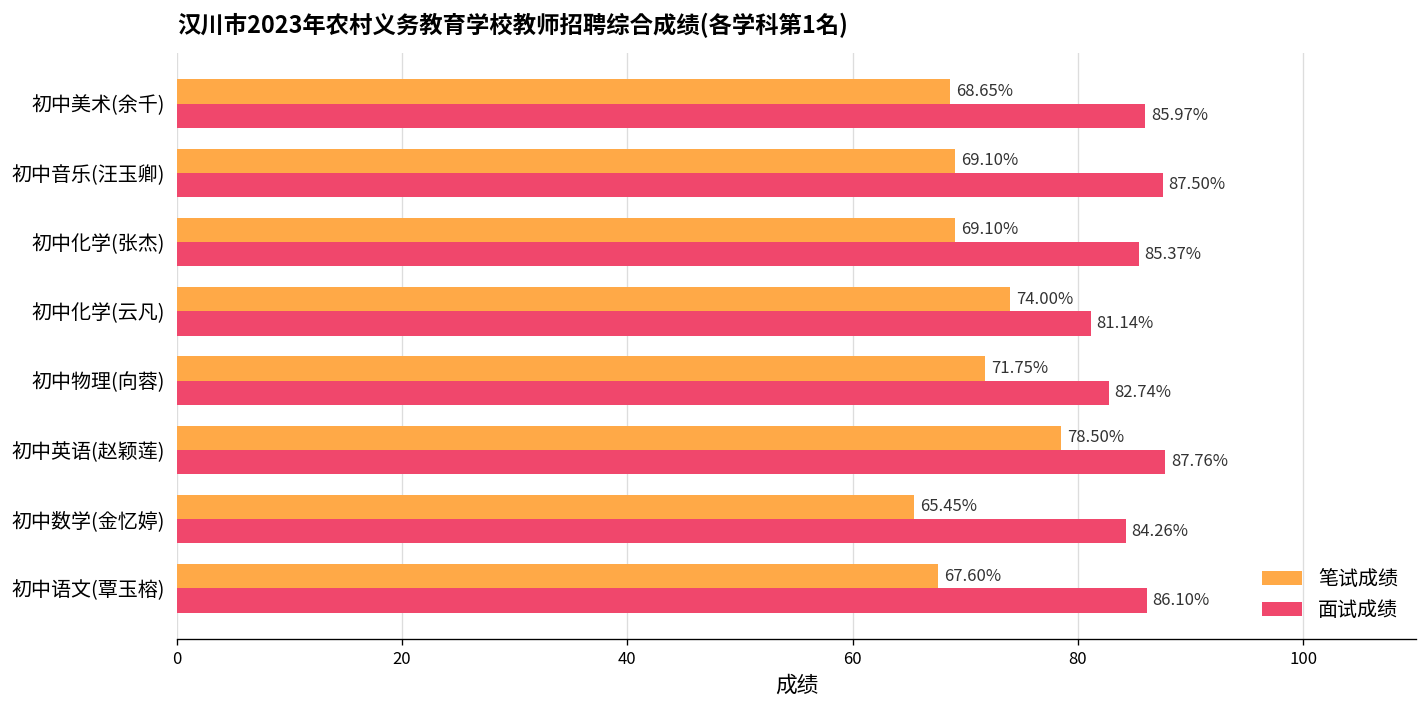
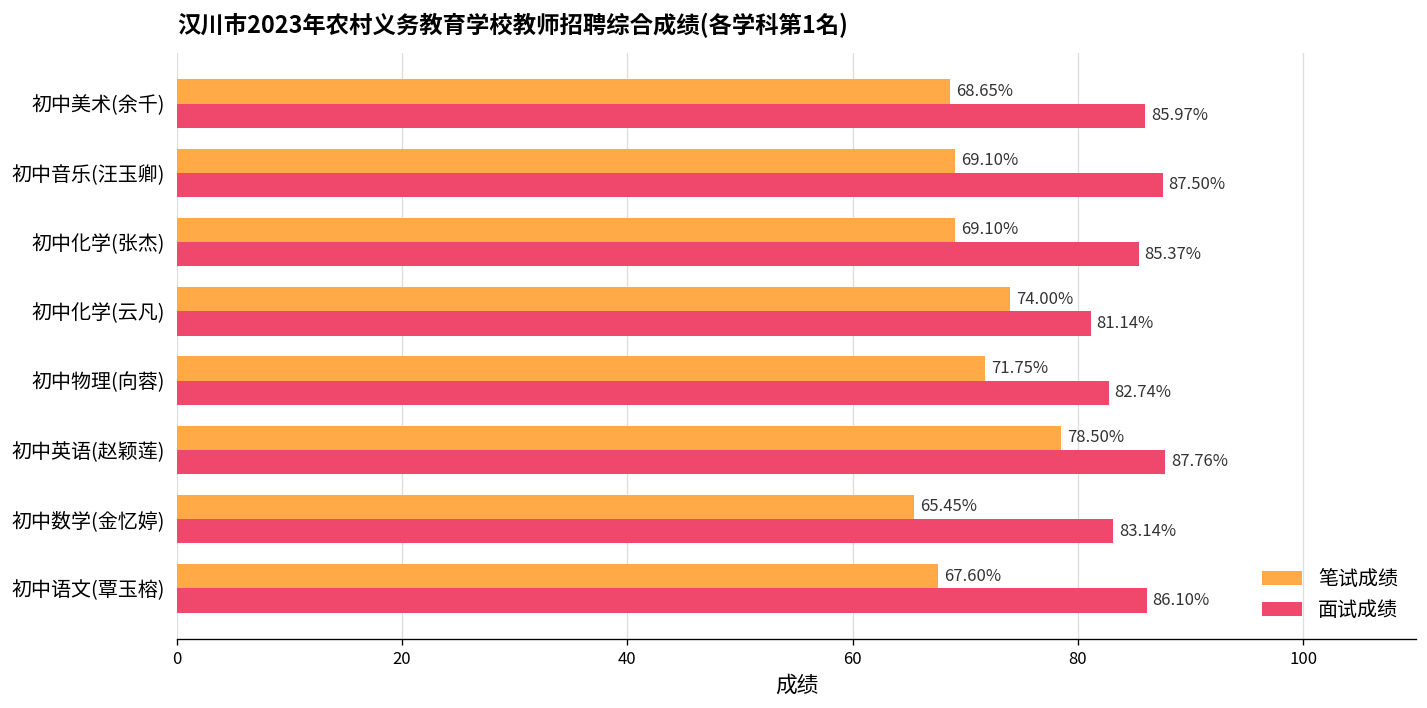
  {
    "笔试成绩": {
      "初中美术(余千)": "68.65%",
      "初中音乐(汪玉卿)": "69.10%",
      "初中化学(张杰)": "69.10%",
      "初中化学(云凡)": "74.00%",
      "初中物理(向蓉)": "71.75%",
      "初中英语(赵颖莲)": "78.50%",
      "初中数学(金忆婷)": "65.45%",
      "初中语文(覃玉榕)": "67.60%"
    },
    "面试成绩": {
      "初中美术(余千)": "85.97%",
      "初中音乐(汪玉卿)": "87.50%",
      "初中化学(张杰)": "85.37%",
      "初中化学(云凡)": "81.14%",
      "初中物理(向蓉)": "82.74%",
      "初中英语(赵颖莲)": "87.76%",
-     "初中数学(金忆婷)": "84.26%",
+     "初中数学(金忆婷)": "83.14%",
      "初中语文(覃玉榕)": "86.10%"
    }
  }
